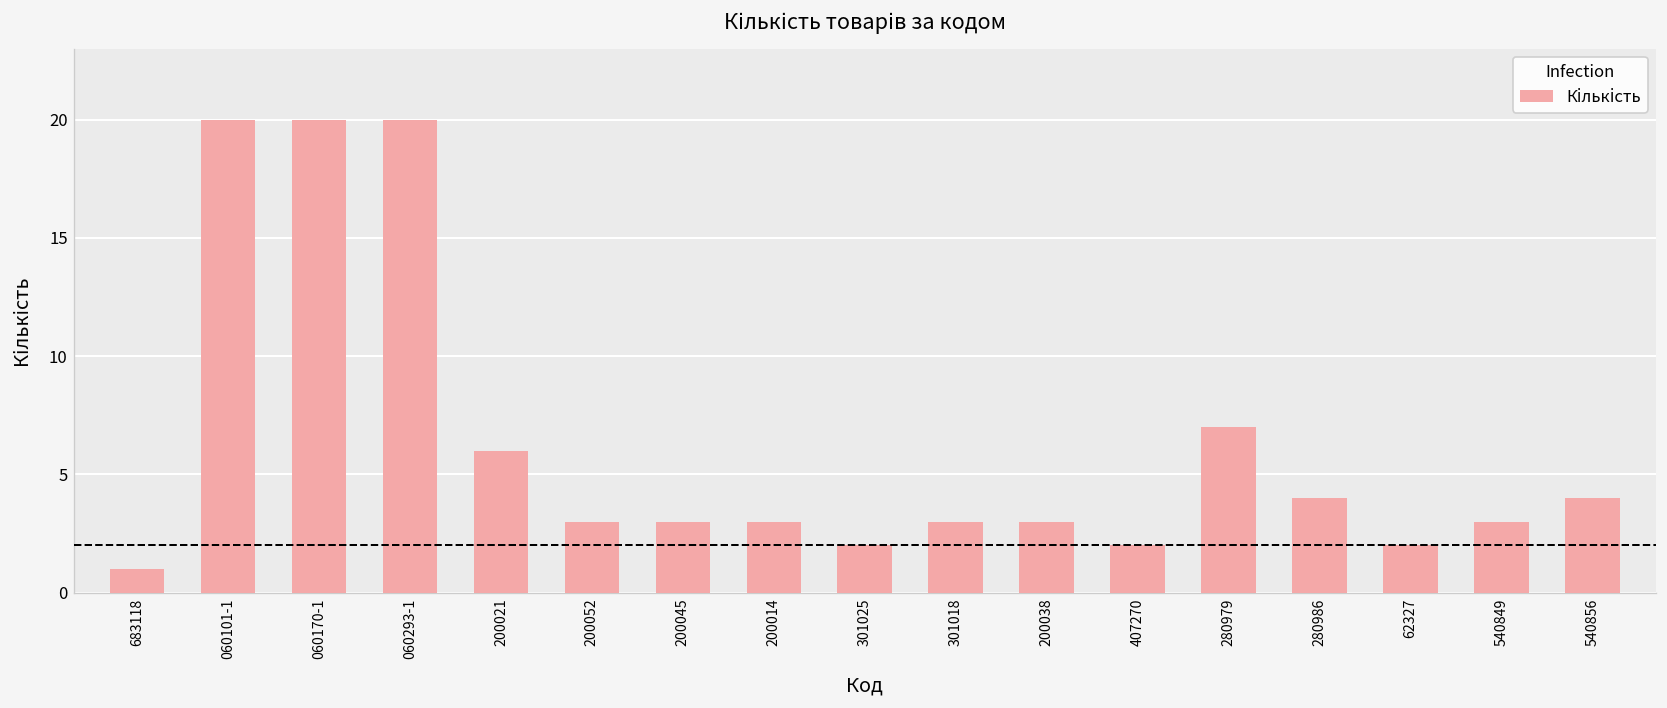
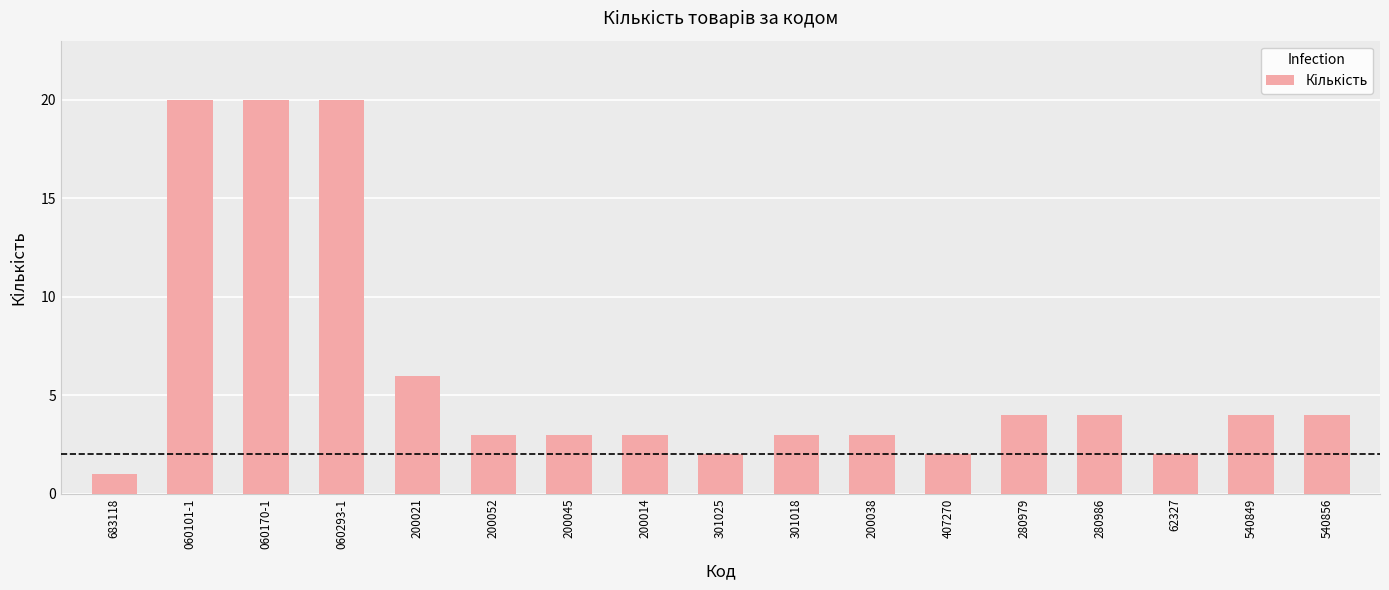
  {
    "683118": 1,
    "060101-1": 20,
    "060170-1": 20,
    "060293-1": 20,
    "200021": 6,
    "200052": 3,
    "200045": 3,
    "200014": 3,
    "301025": 2,
    "301018": 3,
    "200038": 3,
    "407270": 2,
-   "280979": 7,
+   "280979": 4,
    "280986": 4,
    "62327": 2,
-   "540849": 3,
+   "540849": 4,
    "540856": 4
  }
